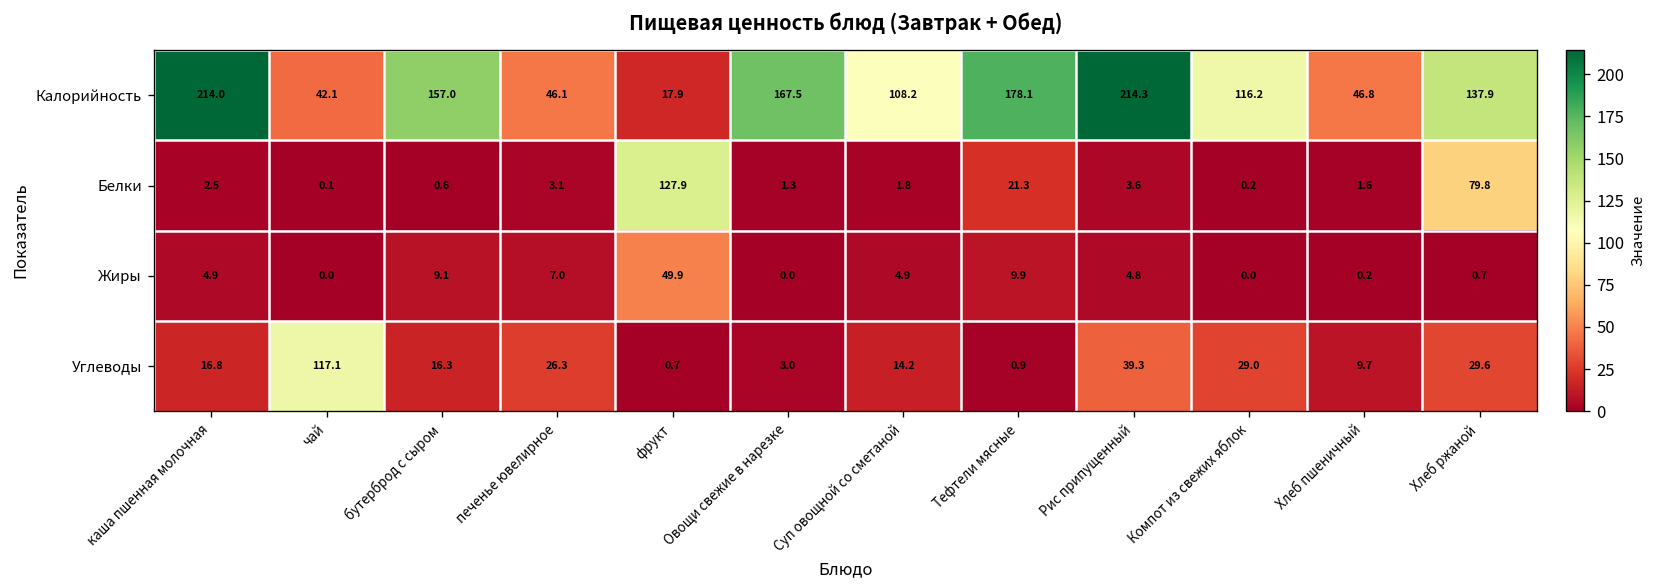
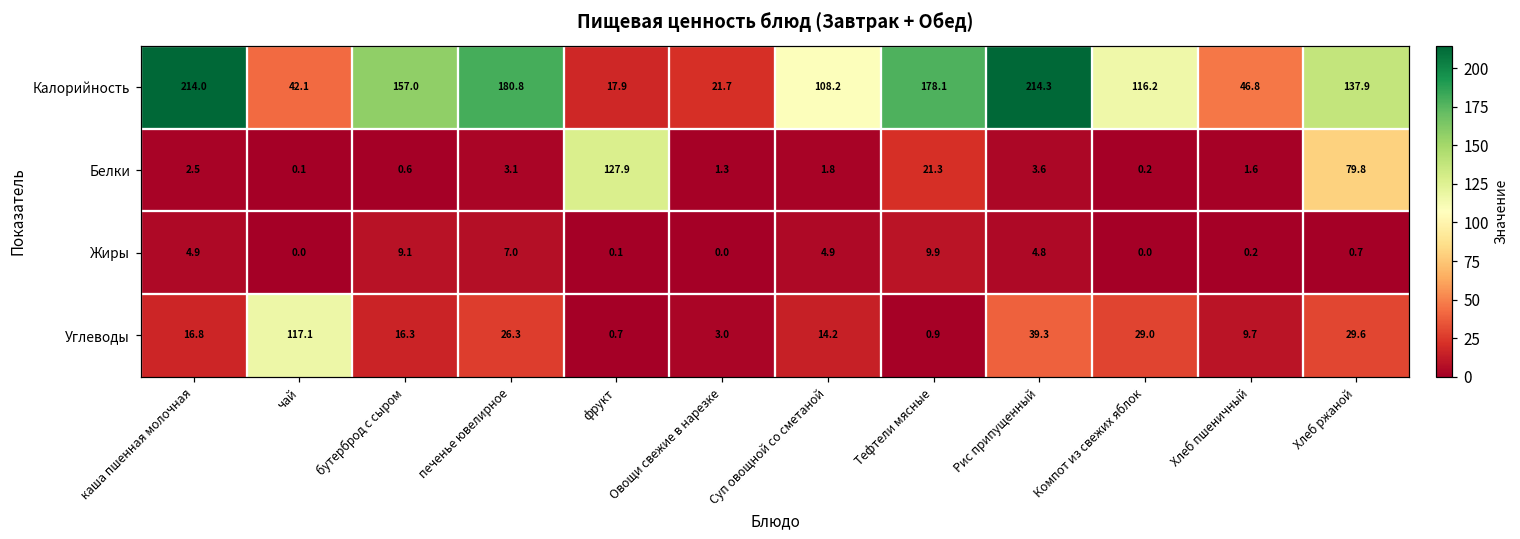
  {
    "Калорийность": {
      "каша пшенная молочная": 214.0,
      "чай": 42.1,
      "бутерброд с сыром": 157.0,
-     "печенье ювелирное": 46.1,
+     "печенье ювелирное": 180.8,
      "фрукт": 17.9,
-     "Овощи свежие в нарезке": 167.5,
+     "Овощи свежие в нарезке": 21.7,
      "Суп овощной со сметаной": 108.2,
      "Тефтели мясные": 178.1,
      "Рис припущенный": 214.3,
      "Компот из свежих яблок": 116.2,
      "Хлеб пшеничный": 46.8,
      "Хлеб ржаной": 137.9
    },
    "Белки": {
      "каша пшенная молочная": 2.5,
      "чай": 0.1,
      "бутерброд с сыром": 0.6,
      "печенье ювелирное": 3.1,
      "фрукт": 127.9,
      "Овощи свежие в нарезке": 1.3,
      "Суп овощной со сметаной": 1.8,
      "Тефтели мясные": 21.3,
      "Рис припущенный": 3.6,
      "Компот из свежих яблок": 0.2,
      "Хлеб пшеничный": 1.6,
      "Хлеб ржаной": 79.8
    },
    "Жиры": {
      "каша пшенная молочная": 4.9,
      "чай": 0.0,
      "бутерброд с сыром": 9.1,
      "печенье ювелирное": 7.0,
-     "фрукт": 49.9,
+     "фрукт": 0.1,
      "Овощи свежие в нарезке": 0.0,
      "Суп овощной со сметаной": 4.9,
      "Тефтели мясные": 9.9,
      "Рис припущенный": 4.8,
      "Компот из свежих яблок": 0.0,
      "Хлеб пшеничный": 0.2,
      "Хлеб ржаной": 0.7
    },
    "Углеводы": {
      "каша пшенная молочная": 16.8,
      "чай": 117.1,
      "бутерброд с сыром": 16.3,
      "печенье ювелирное": 26.3,
      "фрукт": 0.7,
      "Овощи свежие в нарезке": 3.0,
      "Суп овощной со сметаной": 14.2,
      "Тефтели мясные": 0.9,
      "Рис припущенный": 39.3,
      "Компот из свежих яблок": 29.0,
      "Хлеб пшеничный": 9.7,
      "Хлеб ржаной": 29.6
    }
  }
